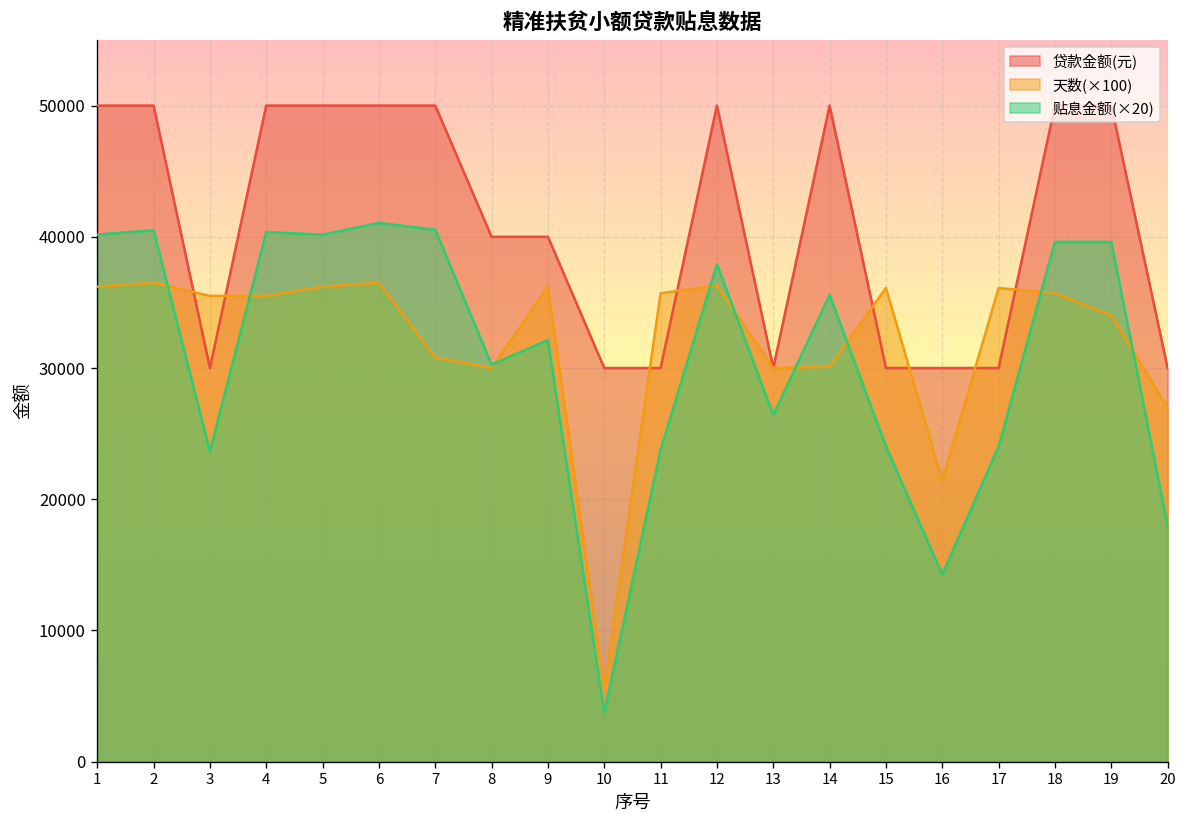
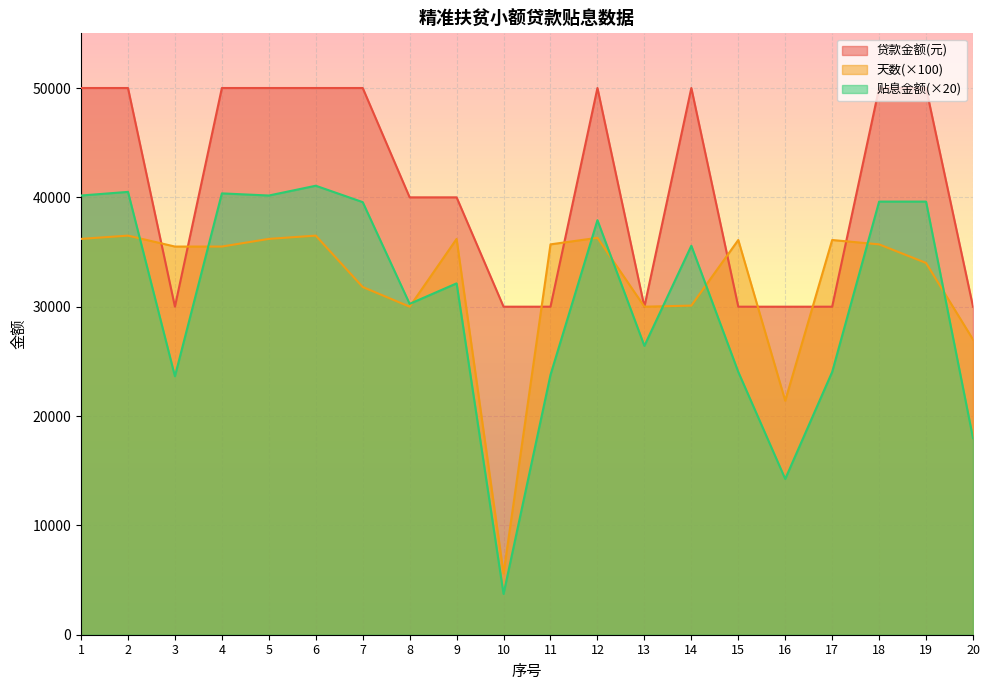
  {
    "贷款金额(元)": {
      "1": 50000,
      "2": 50000,
      "3": 30000,
      "4": 50000,
      "5": 50000,
      "6": 50000,
      "7": 50000,
      "8": 40000,
      "9": 40000,
      "10": 30000,
      "11": 30000,
      "12": 50000,
      "14": 50000,
      "15": 30000,
      "16": 30000,
      "17": 30000,
      "20": 30000
    },
    "天数(×100)": {
      "1": 36200,
      "2": 36500,
      "3": 35500,
      "4": 35500,
      "5": 36200,
      "6": 36500,
-     "7": 30800,
+     "7": 31800,
      "8": 30000,
      "9": 36200,
      "10": 5600,
      "11": 35700,
      "12": 36300,
      "14": 30100,
      "15": 36100,
      "16": 21400,
      "17": 36100,
      "18": 35700,
      "19": 34000,
      "20": 27000
    },
    "贴息金额(×20)": {
      "1": 40200,
      "2": 40500,
      "3": 23600,
      "4": 40400,
      "5": 40200,
      "6": 41100,
-     "7": 40500,
+     "7": 39600,
      "8": 30300,
      "9": 32100,
      "10": 3700,
      "11": 23800,
      "12": 37900,
      "13": 26400,
      "14": 35600,
      "15": 24000,
      "16": 14200,
      "17": 24000,
      "18": 39600,
      "19": 39600,
      "20": 18000
    }
  }
